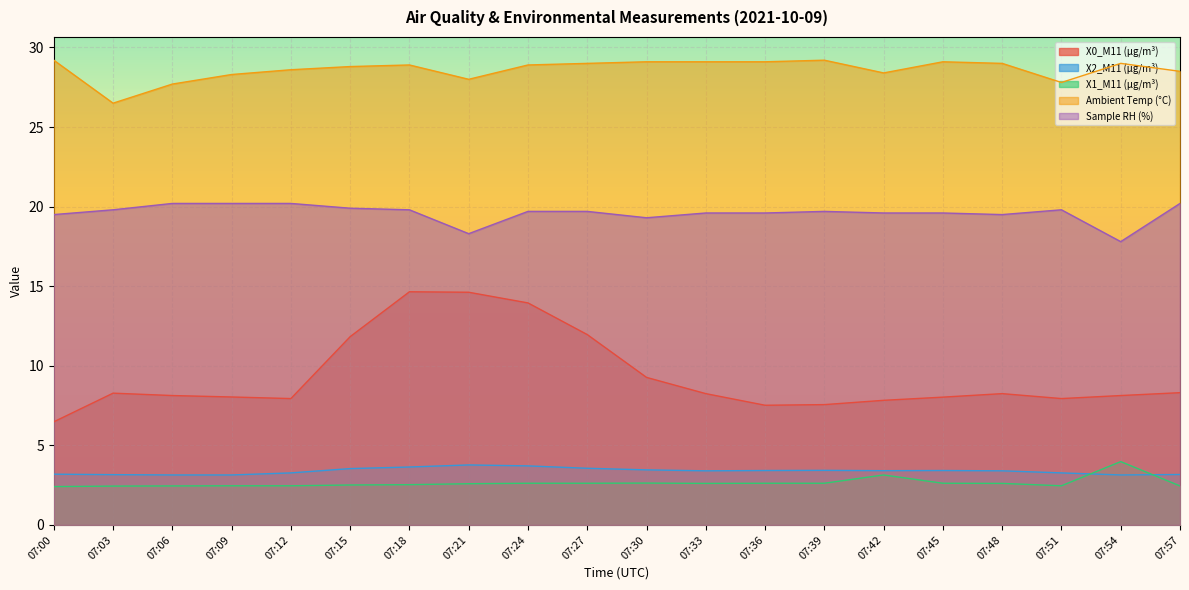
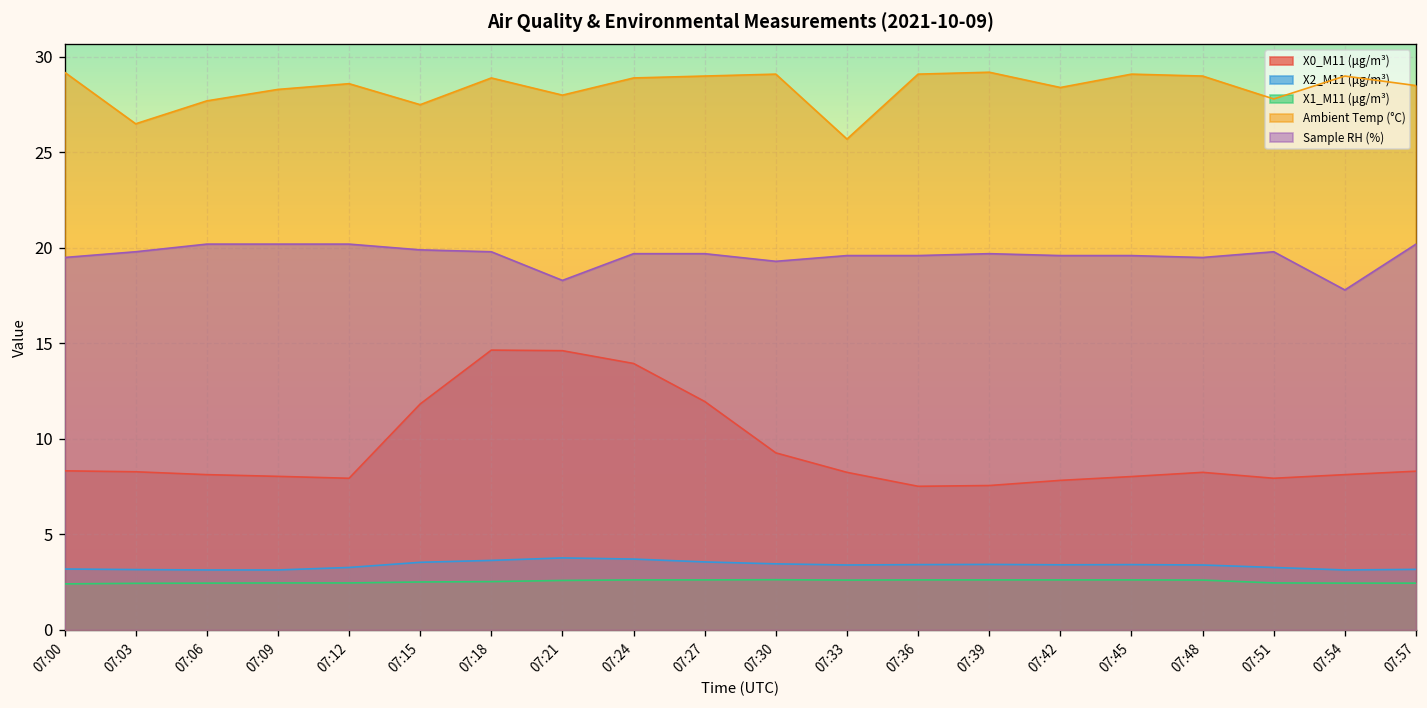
  {
    "X0_M11 (μg/m³)": {
-     "07:00": 6.5,
+     "07:00": 8.3,
      "07:03": 8.3,
      "07:06": 8.1,
      "07:09": 8.0,
      "07:12": 7.9,
      "07:15": 11.8,
      "07:18": 14.7,
      "07:21": 14.6,
      "07:24": 14.0,
      "07:27": 12.0,
      "07:30": 9.3,
      "07:33": 8.3,
      "07:36": 7.5,
      "07:39": 7.6,
      "07:42": 7.8,
      "07:45": 8.0,
      "07:48": 8.3,
      "07:51": 7.9,
      "07:54": 8.1,
      "07:57": 8.3
    },
    "X2_M11 (μg/m³)": {
      "07:00": 3.2,
      "07:03": 3.2,
      "07:06": 3.1,
      "07:09": 3.1,
      "07:12": 3.3,
      "07:15": 3.5,
      "07:18": 3.6,
      "07:21": 3.8,
      "07:24": 3.7,
      "07:27": 3.6,
      "07:30": 3.5,
      "07:33": 3.4,
      "07:36": 3.4,
      "07:39": 3.4,
      "07:42": 3.4,
      "07:45": 3.4,
      "07:48": 3.4,
      "07:51": 3.3,
      "07:54": 3.1,
      "07:57": 3.2
    },
    "X1_M11 (μg/m³)": {
      "07:00": 2.4,
      "07:03": 2.4,
      "07:06": 2.5,
      "07:09": 2.5,
      "07:12": 2.5,
      "07:15": 2.5,
      "07:18": 2.5,
      "07:21": 2.6,
      "07:24": 2.6,
      "07:27": 2.6,
      "07:30": 2.6,
      "07:33": 2.6,
      "07:36": 2.6,
      "07:39": 2.6,
-     "07:42": 3.1,
+     "07:42": 2.6,
      "07:45": 2.6,
      "07:48": 2.6,
      "07:51": 2.5,
-     "07:54": 4.0,
+     "07:54": 2.5,
      "07:57": 2.5
    },
    "Ambient Temp (°C)": {
      "07:00": 29.2,
      "07:03": 26.5,
      "07:06": 27.7,
      "07:09": 28.3,
      "07:12": 28.6,
-     "07:15": 28.8,
+     "07:15": 27.5,
      "07:18": 28.9,
      "07:21": 28.0,
      "07:24": 28.9,
      "07:27": 29.0,
      "07:30": 29.1,
-     "07:33": 29.1,
+     "07:33": 25.7,
      "07:36": 29.1,
      "07:39": 29.2,
      "07:42": 28.4,
      "07:45": 29.1,
      "07:48": 29.0,
      "07:57": 28.5
    },
    "Sample RH (%)": {
      "07:00": 19.5,
      "07:03": 19.8,
      "07:06": 20.2,
      "07:09": 20.2,
      "07:12": 20.2,
      "07:15": 19.9,
      "07:18": 19.8,
      "07:21": 18.3,
      "07:24": 19.7,
      "07:27": 19.7,
      "07:30": 19.3,
      "07:33": 19.6,
      "07:36": 19.6,
      "07:39": 19.7,
      "07:42": 19.6,
      "07:45": 19.6,
      "07:48": 19.5,
      "07:51": 19.8,
      "07:54": 17.8,
      "07:57": 20.2
    }
  }
